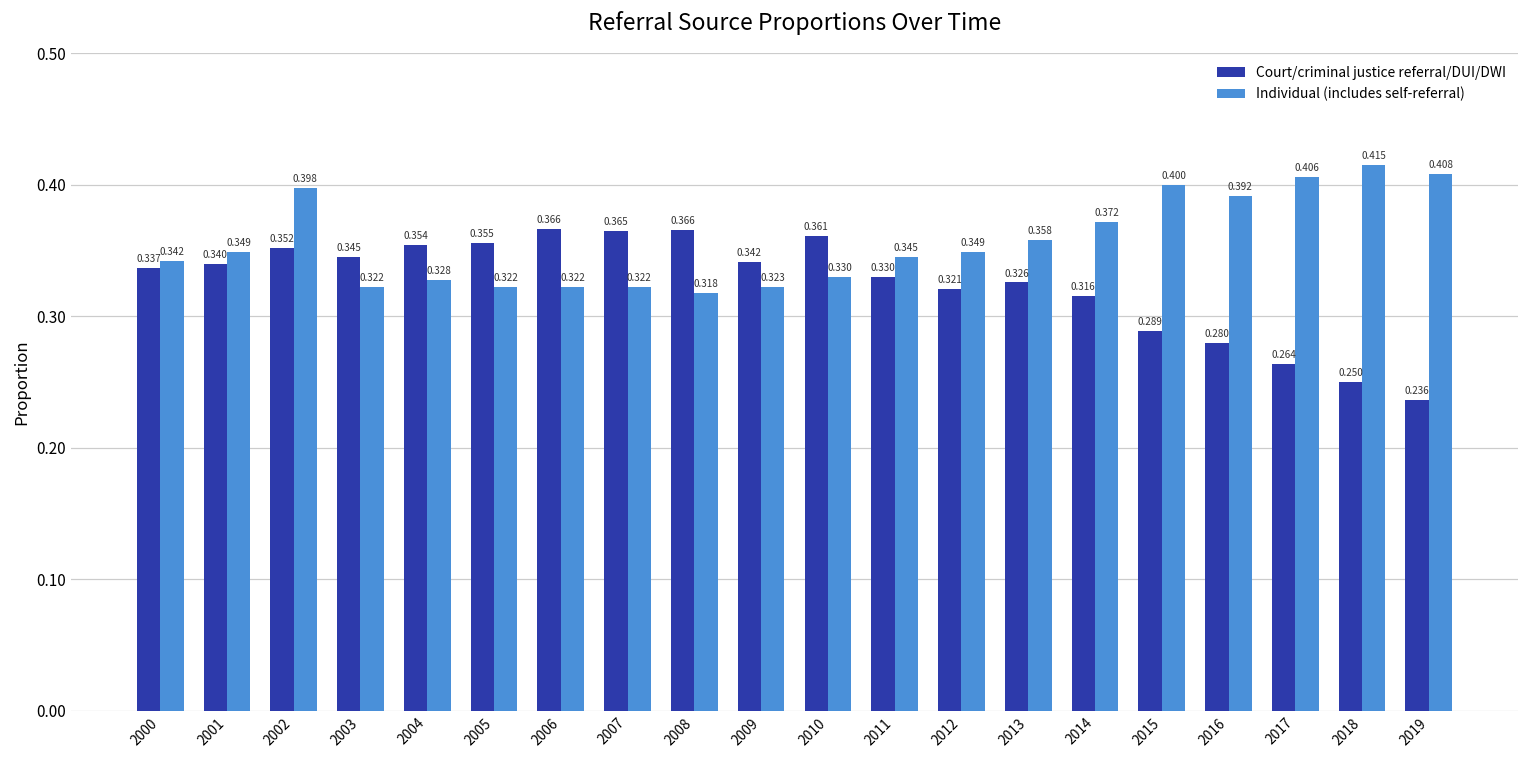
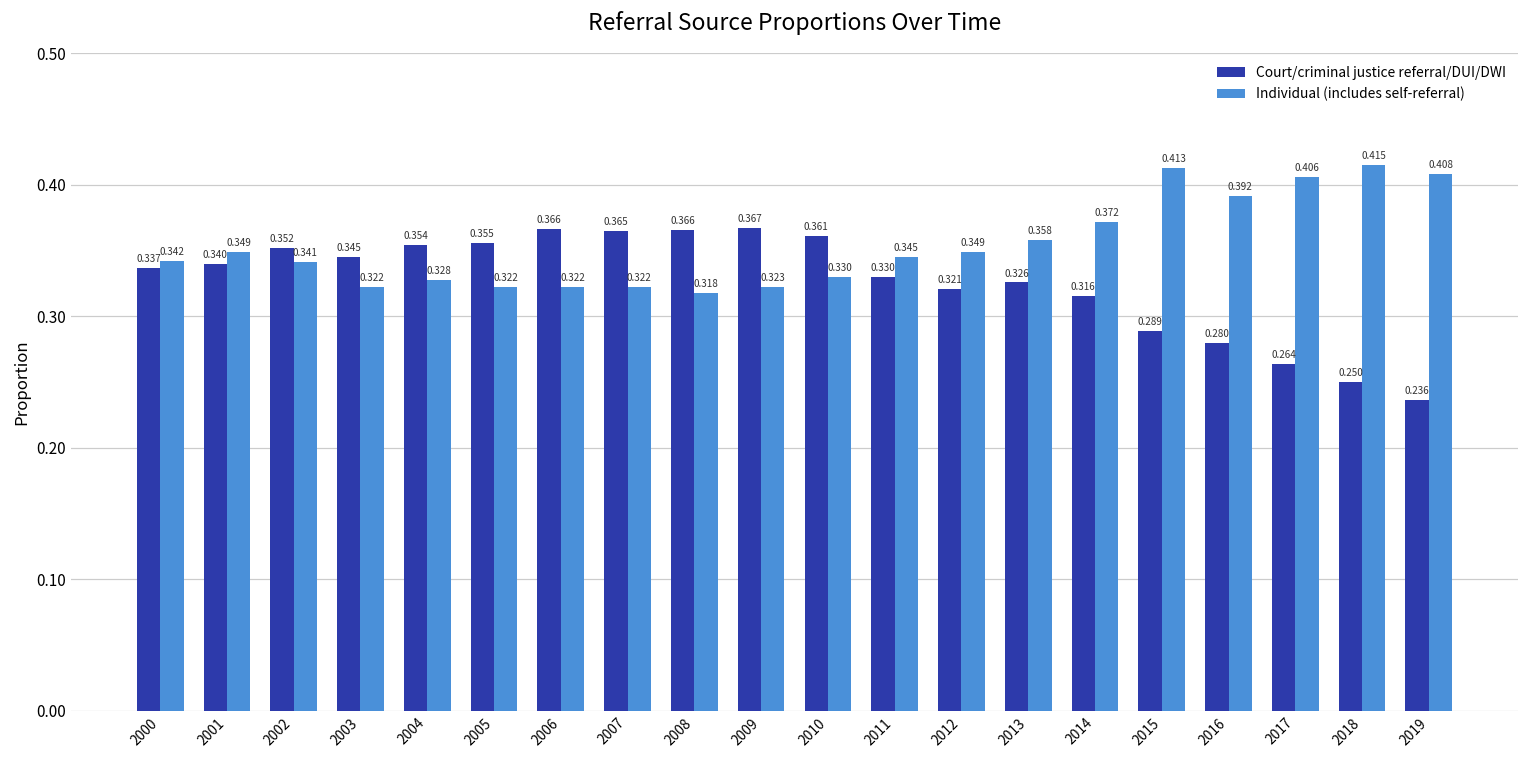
  {
    "Court/criminal justice referral/DUI/DWI": {
      "2000": 0.337,
      "2001": 0.340,
      "2002": 0.352,
      "2003": 0.345,
      "2004": 0.354,
      "2005": 0.355,
      "2006": 0.366,
      "2007": 0.365,
      "2008": 0.366,
-     "2009": 0.342,
+     "2009": 0.367,
      "2010": 0.361,
      "2011": 0.330,
      "2012": 0.321,
      "2013": 0.326,
      "2014": 0.316,
      "2015": 0.289,
      "2016": 0.280,
      "2017": 0.264,
      "2018": 0.250,
      "2019": 0.236
    },
    "Individual (includes self-referral)": {
      "2000": 0.342,
      "2001": 0.349,
-     "2002": 0.398,
+     "2002": 0.341,
      "2003": 0.322,
      "2004": 0.328,
      "2005": 0.322,
      "2006": 0.322,
      "2007": 0.322,
      "2008": 0.318,
      "2009": 0.323,
      "2010": 0.330,
      "2011": 0.345,
      "2012": 0.349,
      "2013": 0.358,
      "2014": 0.372,
-     "2015": 0.400,
+     "2015": 0.413,
      "2016": 0.392,
      "2017": 0.406,
      "2018": 0.415,
      "2019": 0.408
    }
  }
